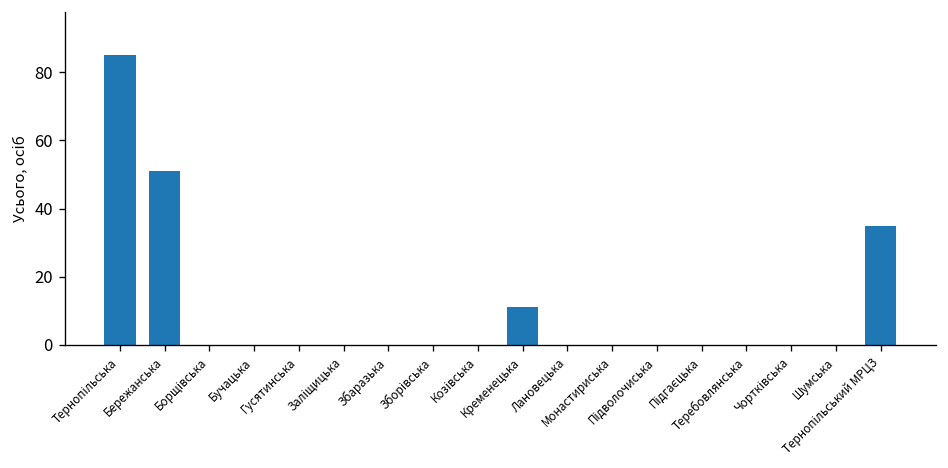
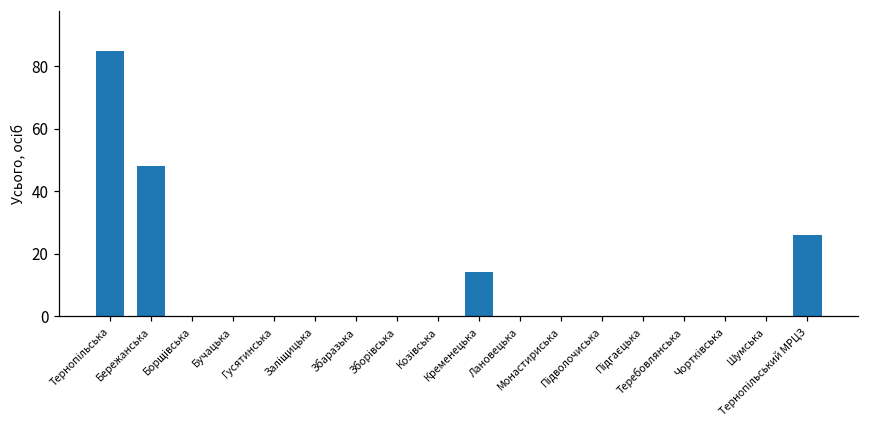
  {
    "Тернопільська": 85,
-   "Бережанська": 51,
+   "Бережанська": 48,
    "Борщівська": 0,
    "Бучацька": 0,
    "Гусятинська": 0,
    "Заліщицька": 0,
    "Збаразька": 0,
    "Зборівська": 0,
    "Козівська": 0,
-   "Кременецька": 11,
+   "Кременецька": 14,
    "Лановецька": 0,
    "Монастириська": 0,
    "Підволочиська": 0,
    "Підгаєцька": 0,
    "Теребовлянська": 0,
    "Чортківська": 0,
    "Шумська": 0,
-   "Тернопільський МРЦЗ": 35
+   "Тернопільський МРЦЗ": 26
  }
